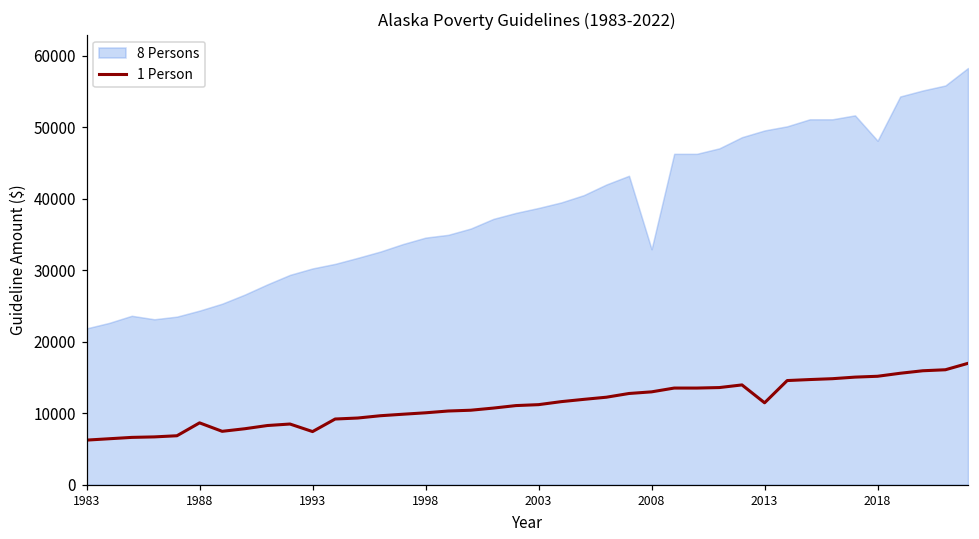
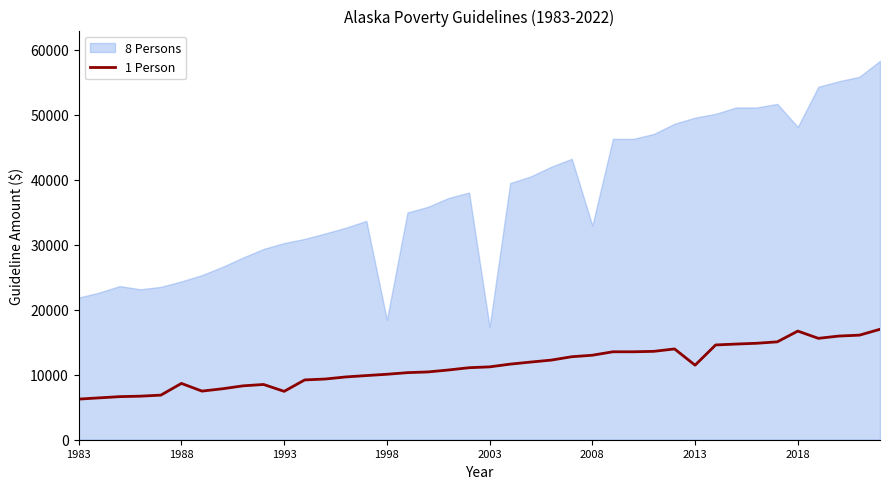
  {
    "1 Person": {
      "1983": 6000,
      "1988": 9000,
      "1993": 7000,
      "1998": 10000,
      "2003": 11000,
      "2008": 13000,
      "2013": 11000,
-     "2018": 15000
+     "2018": 17000
    },
    "8 Persons": {
      "1983": 22000,
      "1988": 24000,
      "1993": 30000,
-     "1998": 35000,
-     "2003": 39000,
+     "1998": 18000,
+     "2003": 17000,
      "2008": 33000,
      "2013": 50000,
      "2018": 48000
    }
  }
